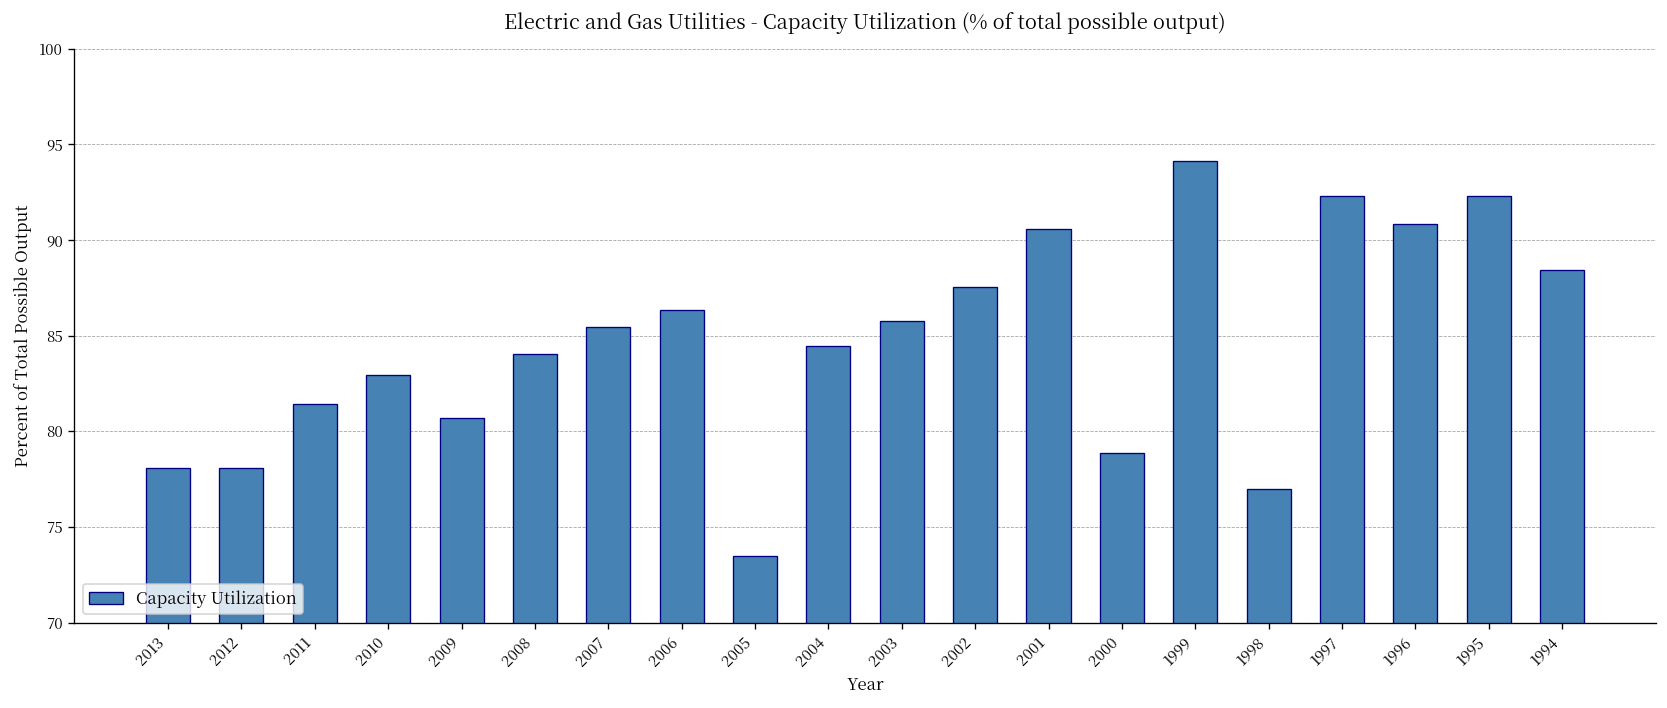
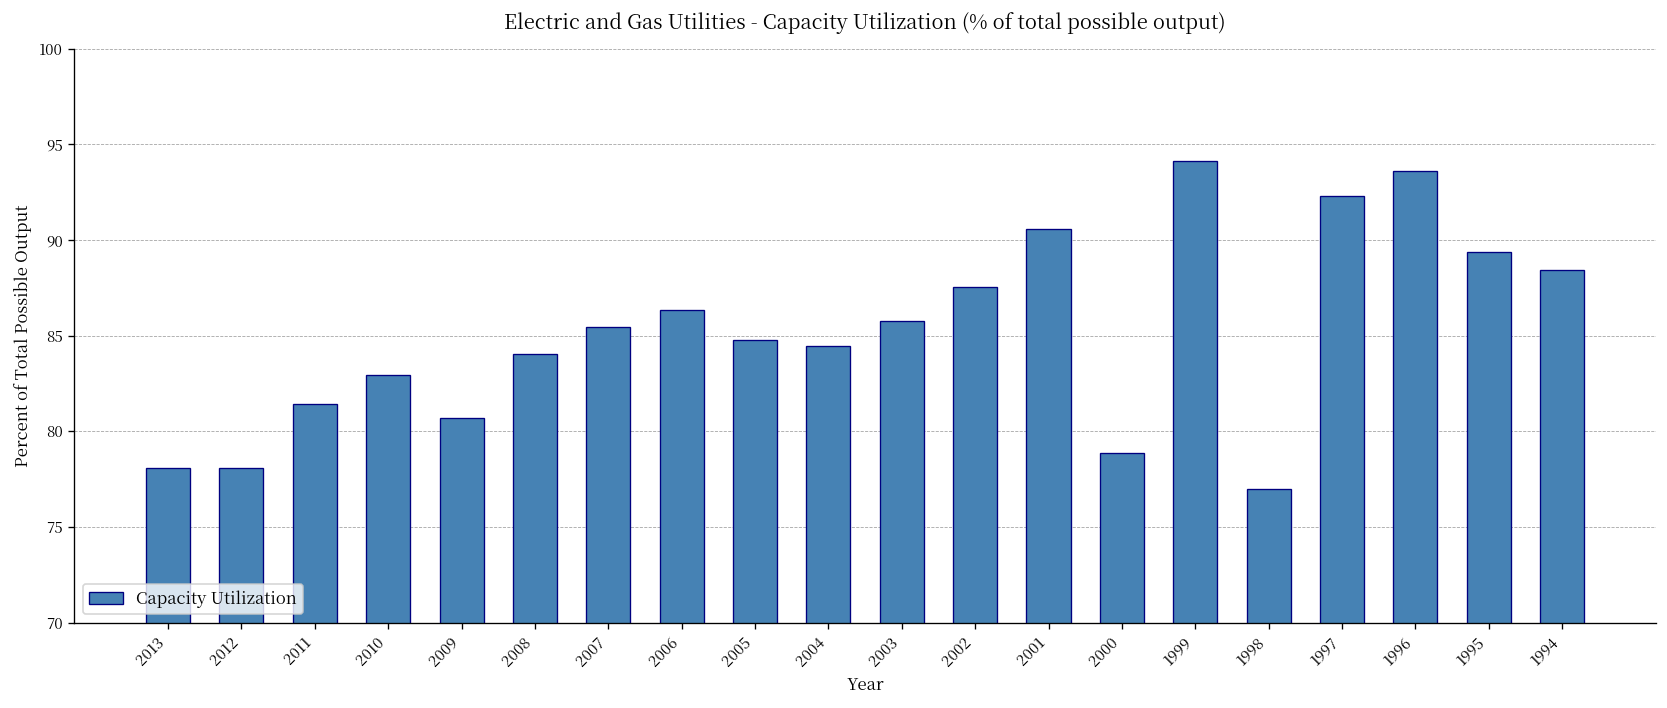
  {
    "2013": 78.1,
    "2012": 78.1,
    "2011": 81.4,
    "2010": 83.0,
    "2009": 80.7,
    "2008": 84.1,
    "2007": 85.5,
    "2006": 86.3,
-   "2005": 73.5,
+   "2005": 84.8,
    "2004": 84.5,
    "2003": 85.8,
    "2002": 87.6,
    "2001": 90.6,
    "2000": 78.9,
    "1999": 94.2,
    "1998": 77.0,
    "1997": 92.3,
-   "1996": 90.9,
-   "1995": 92.3,
+   "1996": 93.6,
+   "1995": 89.4,
    "1994": 88.4
  }
